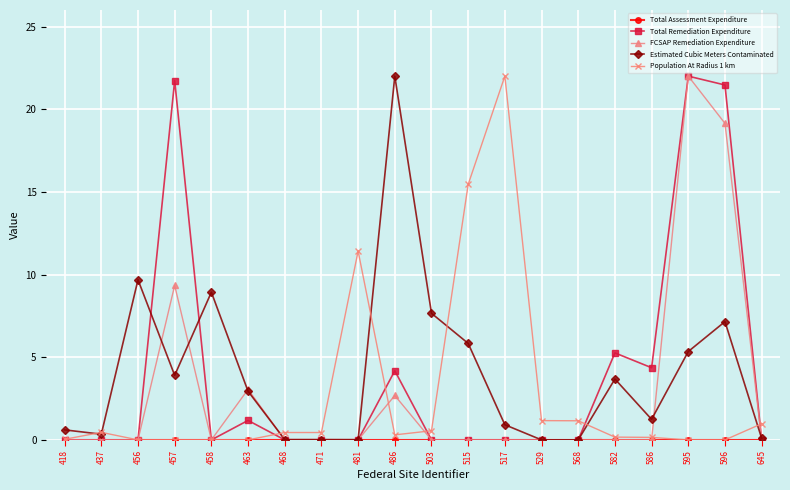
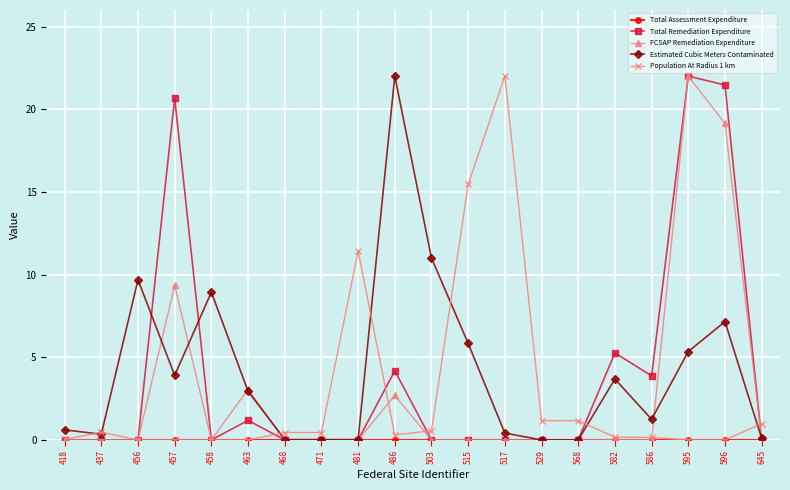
  {
    "Total Assessment Expenditure": {
      "486": 0.0
    },
    "Total Remediation Expenditure": {
-     "457": 21.7,
+     "457": 20.7,
      "463": 1.2,
      "486": 4.2,
      "582": 5.3,
-     "586": 4.4,
+     "586": 3.9,
      "596": 21.5
    },
    "Estimated Cubic Meters Contaminated": {
      "418": 0.6,
      "456": 9.7,
      "457": 3.9,
      "458": 8.9,
      "486": 22.0,
-     "503": 7.7,
+     "503": 11.0,
      "515": 5.8,
-     "517": 0.9,
+     "517": 0.4,
      "582": 3.7,
      "586": 1.2,
      "595": 5.3,
      "596": 7.2
    }
  }
